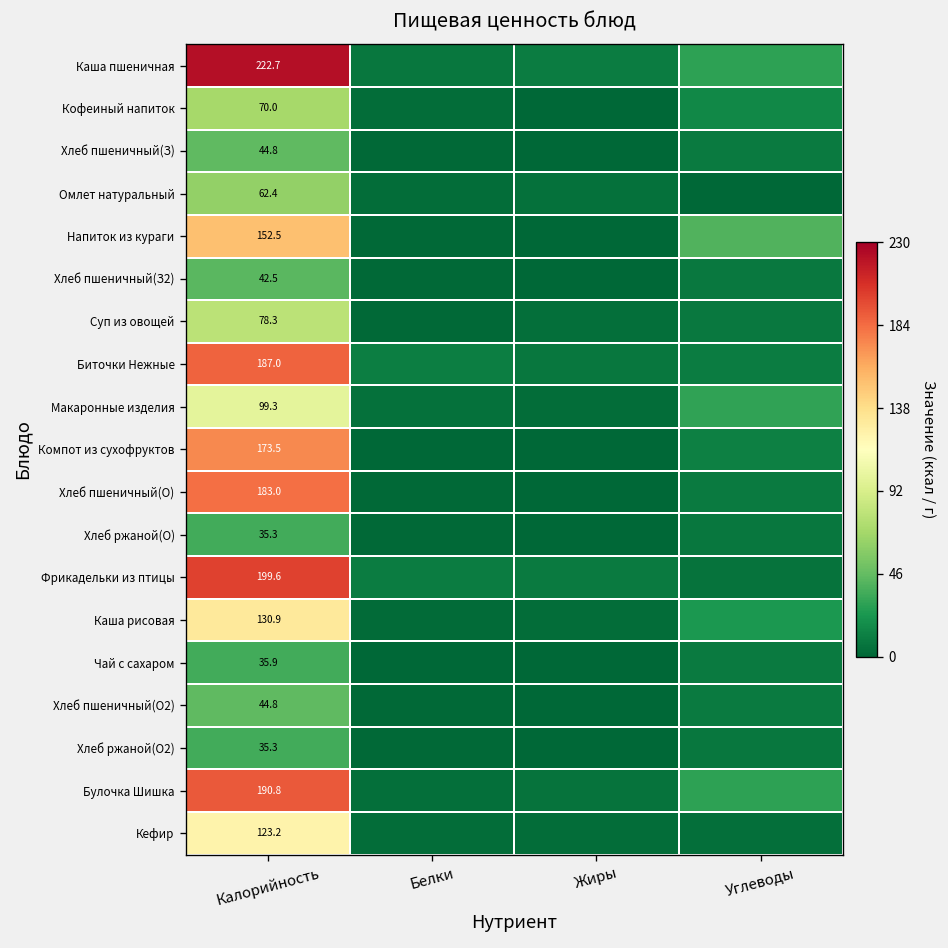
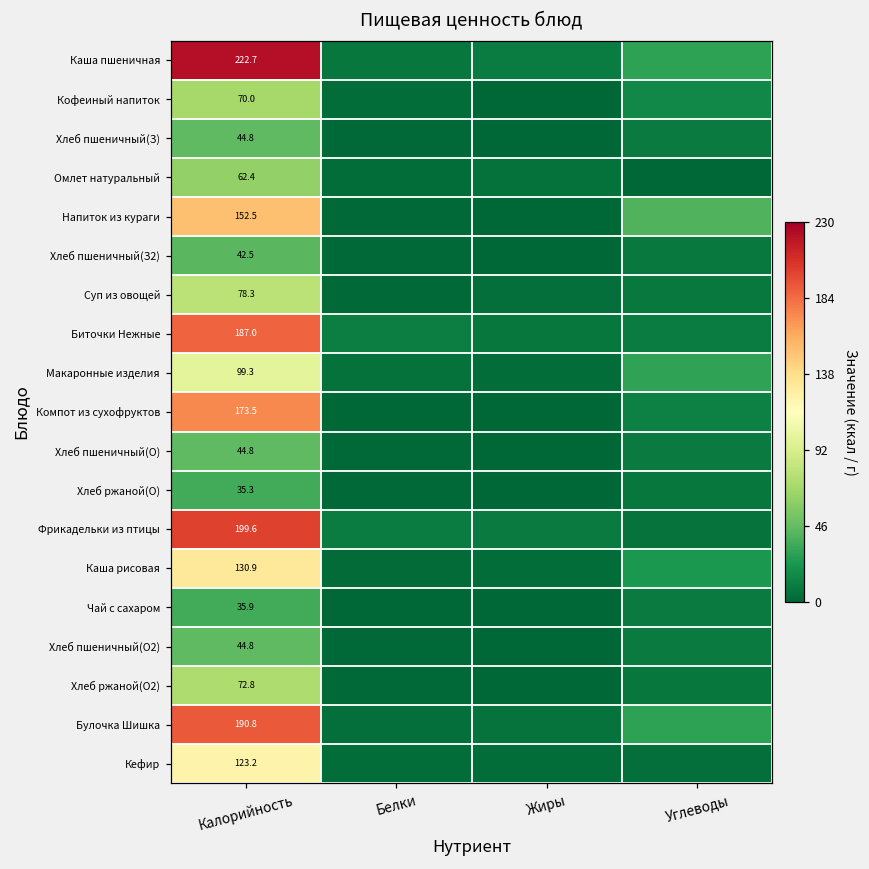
  {
    "Каша пшеничная": {
      "Калорийность": 222.7
    },
    "Кофеиный напиток": {
      "Калорийность": 70.0
    },
    "Хлеб пшеничный(З)": {
      "Калорийность": 44.8
    },
    "Омлет натуральный": {
      "Калорийность": 62.4
    },
    "Напиток из кураги": {
      "Калорийность": 152.5
    },
    "Хлеб пшеничный(З2)": {
      "Калорийность": 42.5
    },
    "Суп из овощей": {
      "Калорийность": 78.3
    },
    "Биточки Нежные": {
      "Калорийность": 187.0
    },
    "Макаронные изделия": {
      "Калорийность": 99.3
    },
    "Компот из сухофруктов": {
      "Калорийность": 173.5
    },
    "Хлеб пшеничный(О)": {
-     "Калорийность": 183.0
+     "Калорийность": 44.8
    },
    "Хлеб ржаной(О)": {
      "Калорийность": 35.3
    },
    "Фрикадельки из птицы": {
      "Калорийность": 199.6
    },
    "Каша рисовая": {
      "Калорийность": 130.9
    },
    "Чай с сахаром": {
      "Калорийность": 35.9
    },
    "Хлеб пшеничный(О2)": {
      "Калорийность": 44.8
    },
    "Хлеб ржаной(О2)": {
-     "Калорийность": 35.3
+     "Калорийность": 72.8
    },
    "Булочка Шишка": {
      "Калорийность": 190.8
    },
    "Кефир": {
      "Калорийность": 123.2
    }
  }
